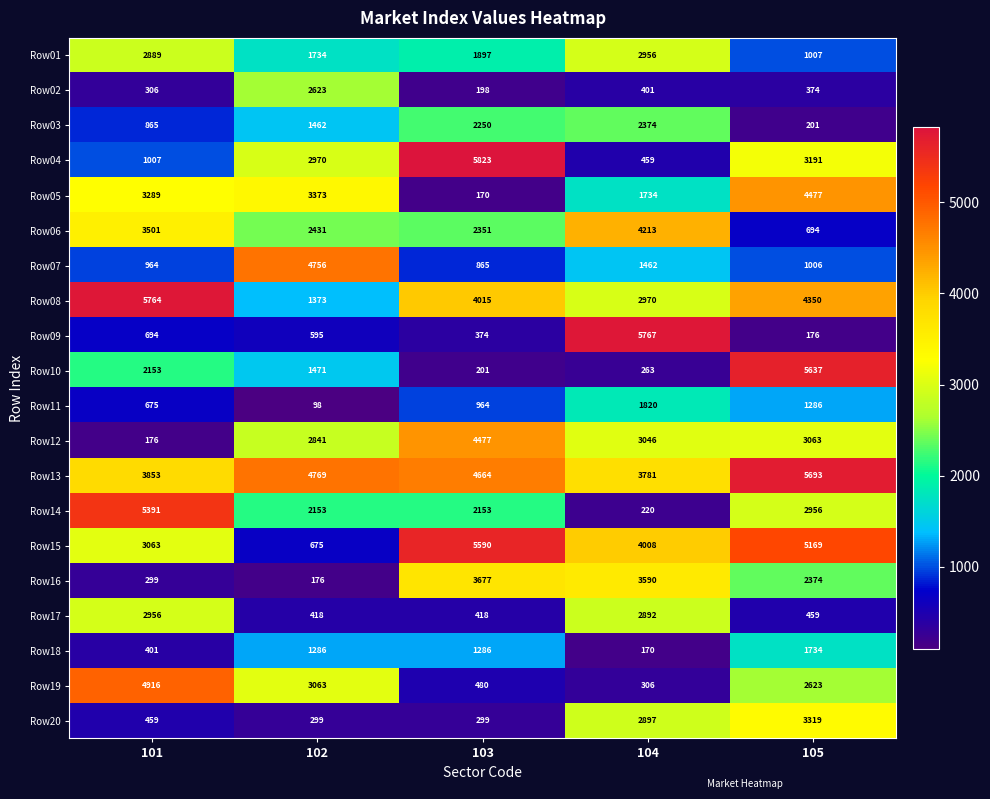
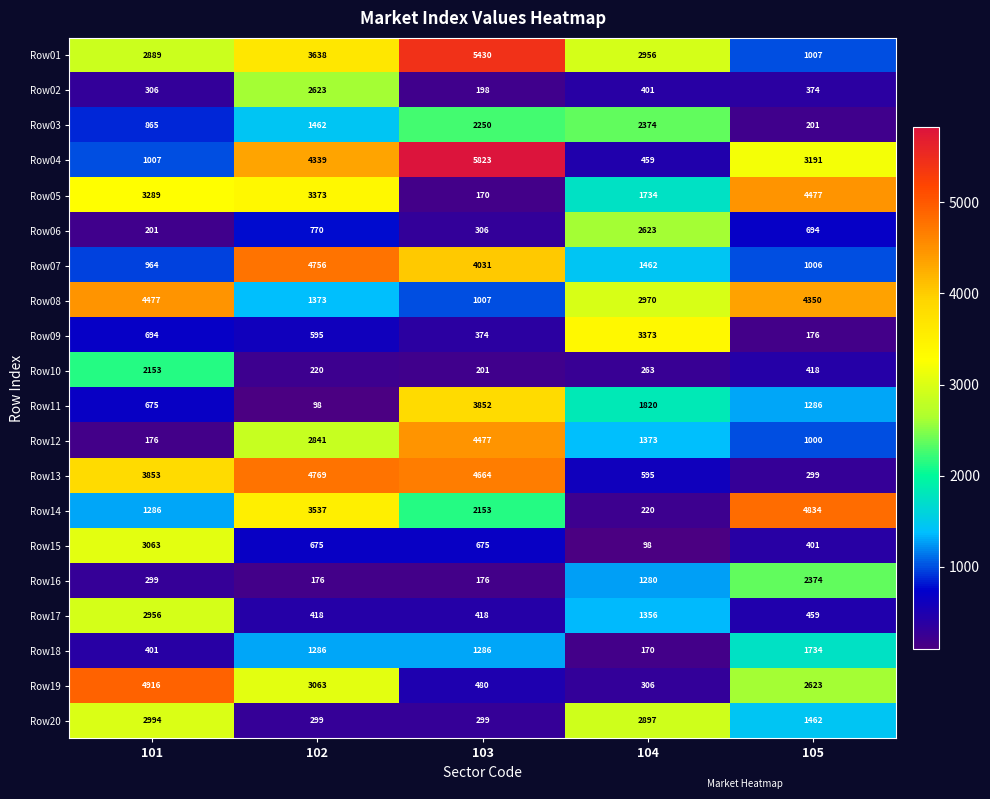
  {
    "Row01": {
      "101": 2889,
-     "102": 1734,
-     "103": 1897,
+     "102": 3638,
+     "103": 5430,
      "104": 2956,
      "105": 1007
    },
    "Row02": {
      "101": 306,
      "102": 2623,
      "103": 198,
      "104": 401,
      "105": 374
    },
    "Row03": {
      "101": 865,
      "102": 1462,
      "103": 2250,
      "104": 2374,
      "105": 201
    },
    "Row04": {
      "101": 1007,
-     "102": 2970,
+     "102": 4339,
      "103": 5823,
      "104": 459,
      "105": 3191
    },
    "Row05": {
      "101": 3289,
      "102": 3373,
      "103": 170,
      "104": 1734,
      "105": 4477
    },
    "Row06": {
-     "101": 3501,
-     "102": 2431,
-     "103": 2351,
-     "104": 4213,
+     "101": 201,
+     "102": 770,
+     "103": 306,
+     "104": 2623,
      "105": 694
    },
    "Row07": {
      "101": 964,
      "102": 4756,
-     "103": 865,
+     "103": 4031,
      "104": 1462,
      "105": 1006
    },
    "Row08": {
-     "101": 5764,
+     "101": 4477,
      "102": 1373,
-     "103": 4015,
+     "103": 1007,
      "104": 2970,
      "105": 4350
    },
    "Row09": {
      "101": 694,
      "102": 595,
      "103": 374,
-     "104": 5767,
+     "104": 3373,
      "105": 176
    },
    "Row10": {
      "101": 2153,
-     "102": 1471,
+     "102": 220,
      "103": 201,
      "104": 263,
-     "105": 5637
+     "105": 418
    },
    "Row11": {
      "101": 675,
      "102": 98,
-     "103": 964,
+     "103": 3852,
      "104": 1820,
      "105": 1286
    },
    "Row12": {
      "101": 176,
      "102": 2841,
      "103": 4477,
-     "104": 3046,
-     "105": 3063
+     "104": 1373,
+     "105": 1000
    },
    "Row13": {
      "101": 3853,
      "102": 4769,
      "103": 4664,
-     "104": 3781,
-     "105": 5693
+     "104": 595,
+     "105": 299
    },
    "Row14": {
-     "101": 5391,
-     "102": 2153,
+     "101": 1286,
+     "102": 3537,
      "103": 2153,
      "104": 220,
-     "105": 2956
+     "105": 4834
    },
    "Row15": {
      "101": 3063,
      "102": 675,
-     "103": 5590,
-     "104": 4008,
-     "105": 5169
+     "103": 675,
+     "104": 98,
+     "105": 401
    },
    "Row16": {
      "101": 299,
      "102": 176,
-     "103": 3677,
-     "104": 3590,
+     "103": 176,
+     "104": 1280,
      "105": 2374
    },
    "Row17": {
      "101": 2956,
      "102": 418,
      "103": 418,
-     "104": 2892,
+     "104": 1356,
      "105": 459
    },
    "Row18": {
      "101": 401,
      "102": 1286,
      "103": 1286,
      "104": 170,
      "105": 1734
    },
    "Row19": {
      "101": 4916,
      "102": 3063,
      "103": 480,
      "104": 306,
      "105": 2623
    },
    "Row20": {
-     "101": 459,
+     "101": 2994,
      "102": 299,
      "103": 299,
      "104": 2897,
-     "105": 3319
+     "105": 1462
    }
  }
